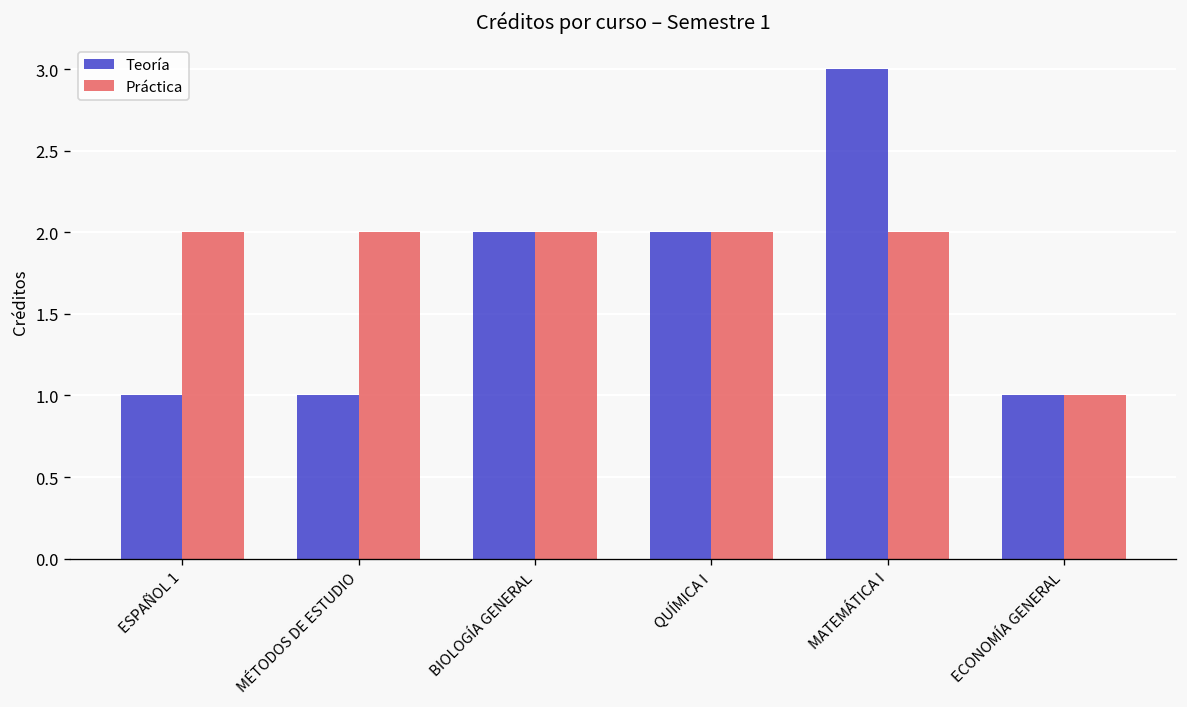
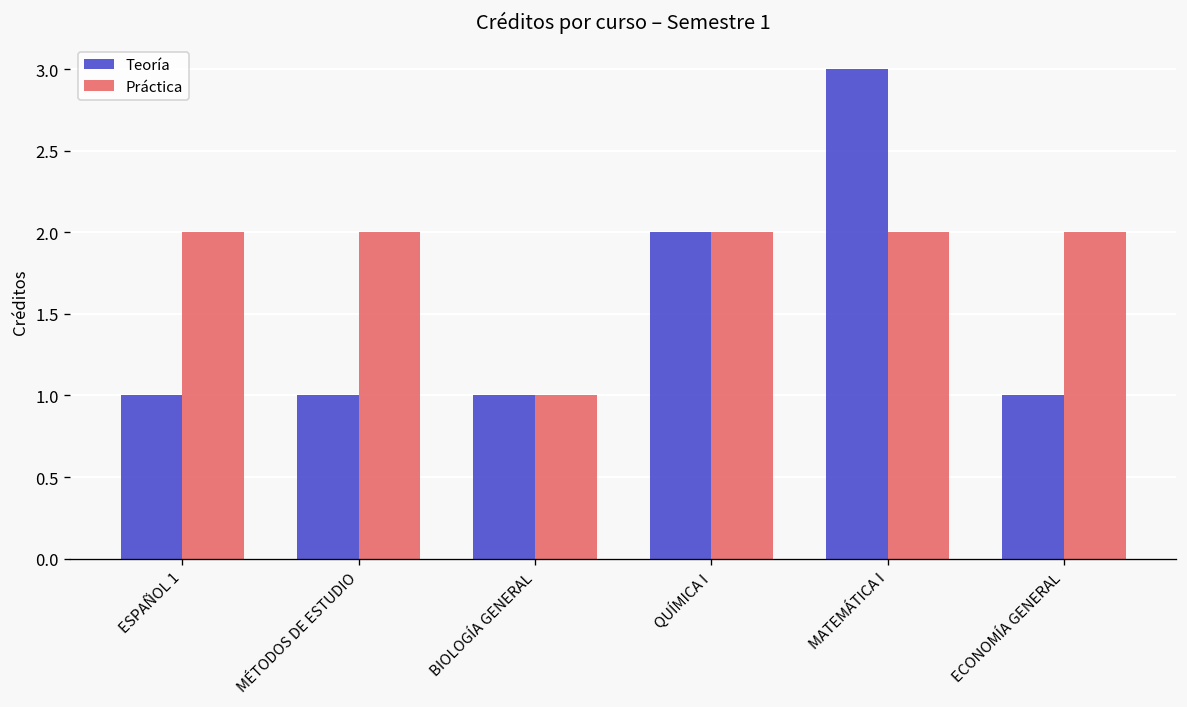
  {
    "Teoría": {
      "ESPAÑOL 1": 1,
      "MÉTODOS DE ESTUDIO": 1,
-     "BIOLOGÍA GENERAL": 2,
+     "BIOLOGÍA GENERAL": 1,
      "QUÍMICA I": 2,
      "MATEMÁTICA I": 3,
      "ECONOMÍA GENERAL": 1
    },
    "Práctica": {
      "ESPAÑOL 1": 2,
      "MÉTODOS DE ESTUDIO": 2,
-     "BIOLOGÍA GENERAL": 2,
+     "BIOLOGÍA GENERAL": 1,
      "QUÍMICA I": 2,
      "MATEMÁTICA I": 2,
-     "ECONOMÍA GENERAL": 1
+     "ECONOMÍA GENERAL": 2
    }
  }
